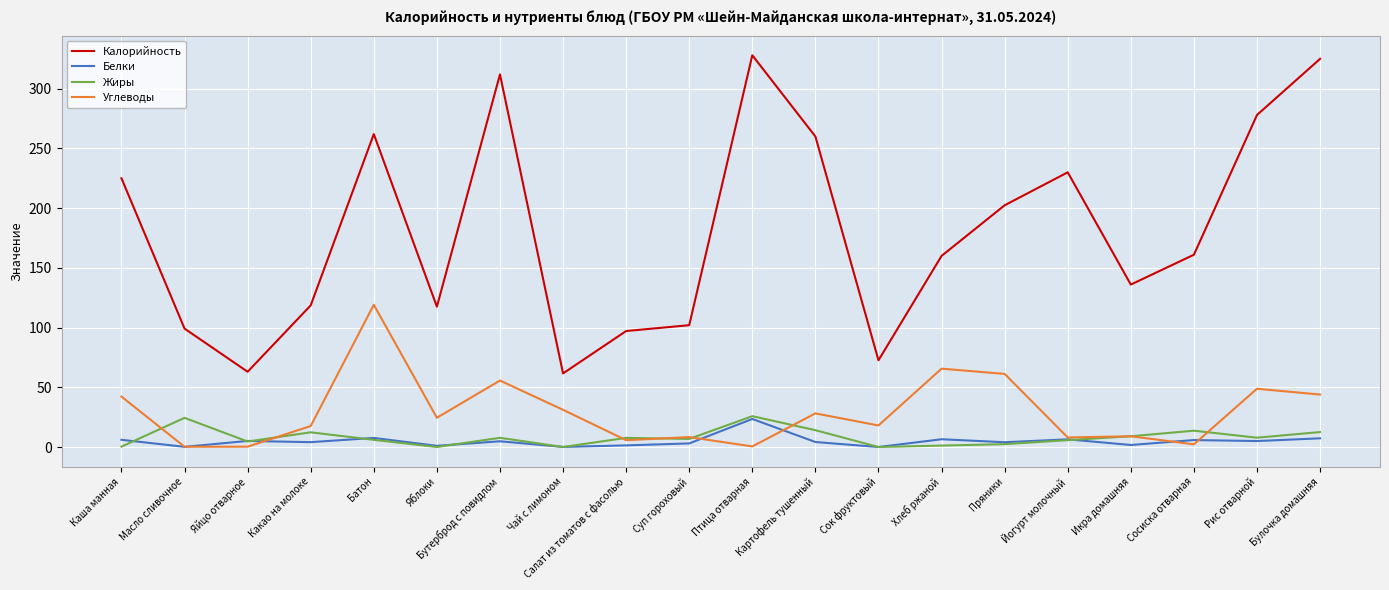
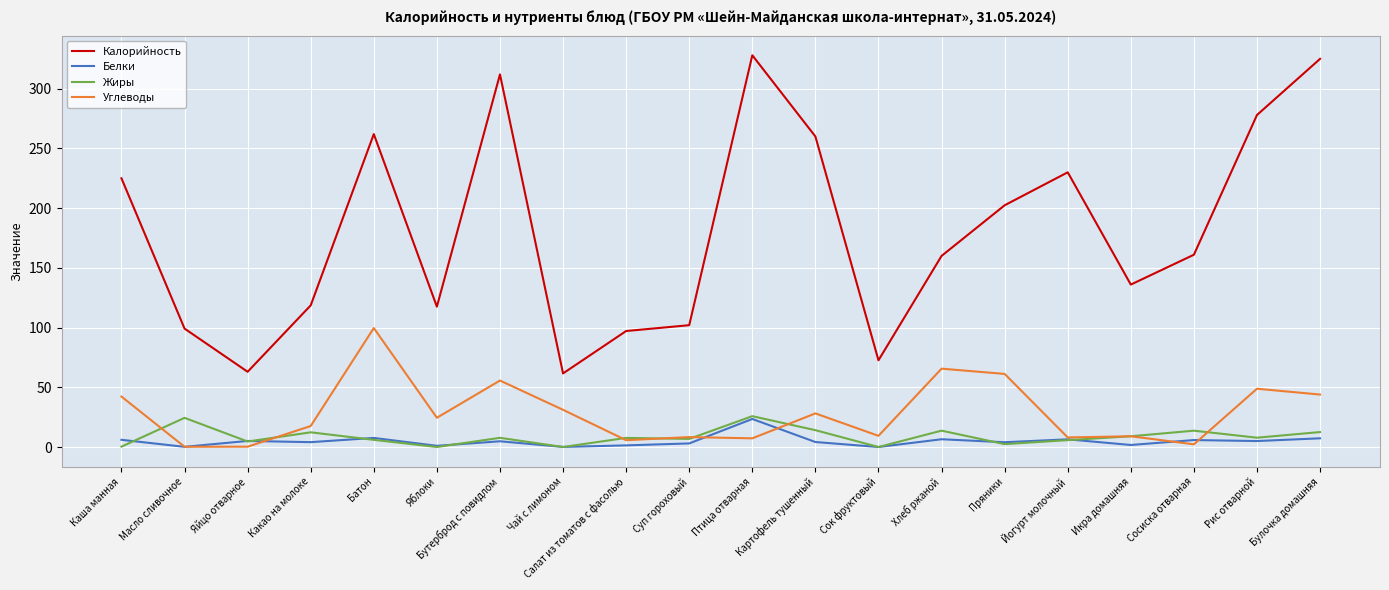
  {
    "Калорийность": {
      "Каша манная": 225,
      "Масло сливочное": 99,
      "Яйцо отварное": 63,
      "Какао на молоке": 119,
      "Батон": 262,
      "Яблоки": 118,
      "Бутерброд с повидлом": 312,
      "Чай с лимоном": 62,
      "Салат из томатов с фасолью": 97,
      "Суп гороховый": 102,
      "Птица отварная": 328,
      "Картофель тушенный": 260,
      "Сок фруктовый": 73,
      "Хлеб ржаной": 160,
      "Пряники": 202,
      "Йогурт молочный": 230,
      "Икра домашняя": 136,
      "Сосиска отварная": 161,
      "Рис отварной": 278,
      "Булочка домашняя": 325
    },
    "Белки": {
      "Каша манная": 6,
      "Какао на молоке": 4,
      "Бутерброд с повидлом": 5,
      "Салат из томатов с фасолью": 1,
      "Суп гороховый": 3,
      "Птица отварная": 23,
      "Картофель тушенный": 4,
      "Хлеб ржаной": 7,
      "Икра домашняя": 2,
      "Сосиска отварная": 6,
      "Рис отварной": 5,
      "Булочка домашняя": 7
    },
    "Жиры": {
      "Каша манная": 0,
      "Масло сливочное": 24,
      "Какао на молоке": 12,
      "Бутерброд с повидлом": 8,
      "Птица отварная": 26,
      "Картофель тушенный": 14,
-     "Хлеб ржаной": 1,
+     "Хлеб ржаной": 14,
      "Сосиска отварная": 14,
      "Рис отварной": 8,
      "Булочка домашняя": 13
    },
    "Углеводы": {
      "Каша манная": 42,
      "Яйцо отварное": 0,
      "Какао на молоке": 18,
-     "Батон": 119,
+     "Батон": 100,
      "Яблоки": 25,
      "Бутерброд с повидлом": 56,
      "Чай с лимоном": 31,
-     "Птица отварная": 0,
+     "Птица отварная": 7,
      "Картофель тушенный": 28,
-     "Сок фруктовый": 18,
+     "Сок фруктовый": 9,
      "Хлеб ржаной": 66,
      "Пряники": 61,
      "Сосиска отварная": 2,
      "Рис отварной": 49,
      "Булочка домашняя": 44
    }
  }
